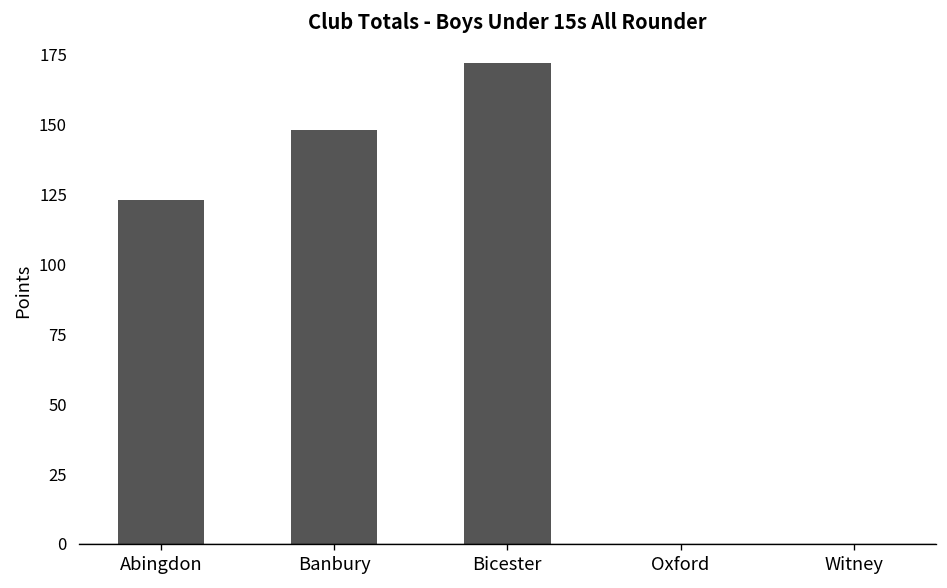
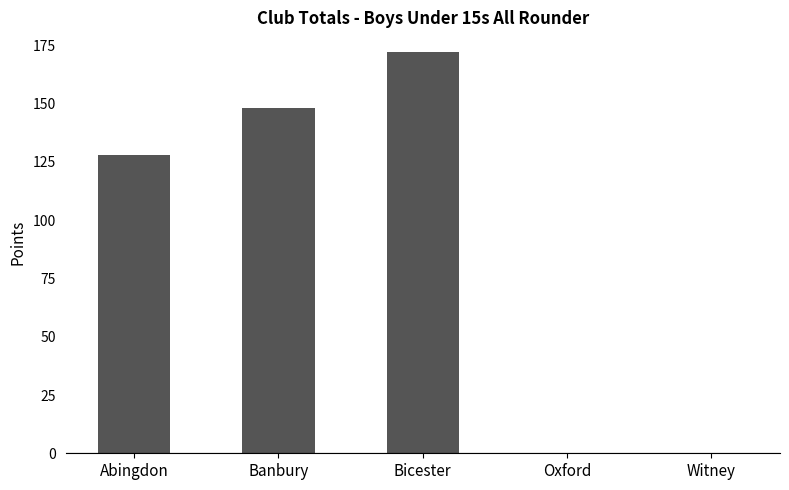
  {
-   "Abingdon": 123,
+   "Abingdon": 128,
    "Banbury": 148,
    "Bicester": 172,
    "Oxford": 0,
    "Witney": 0
  }
